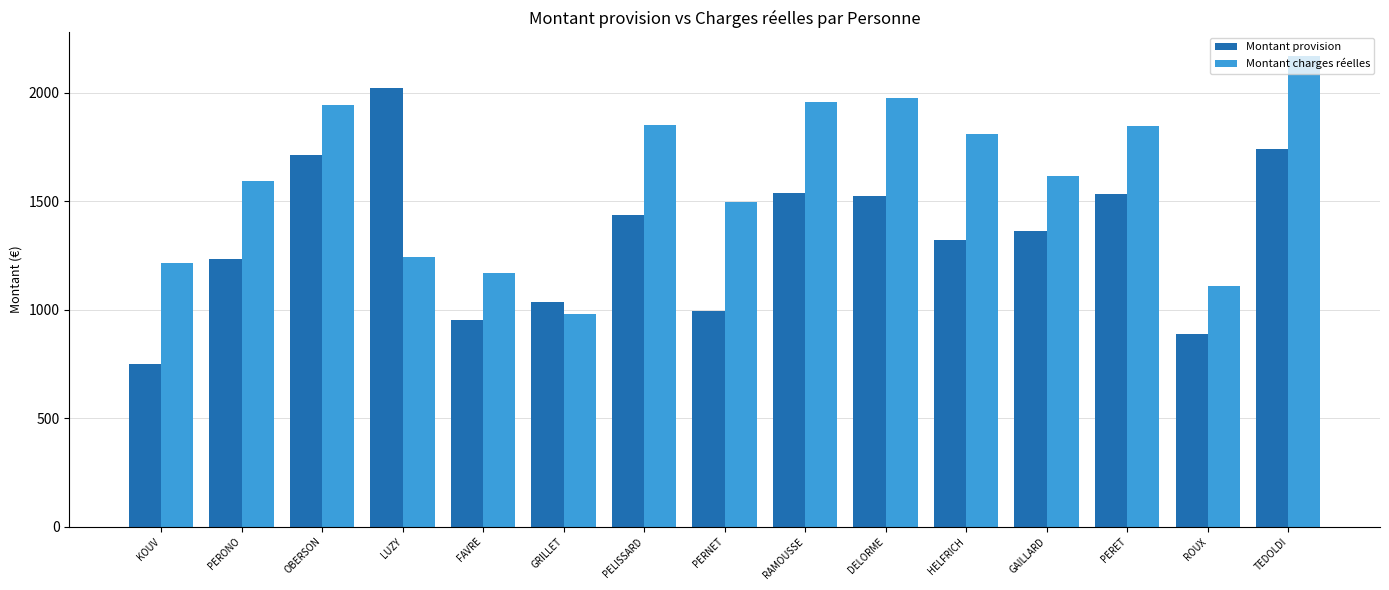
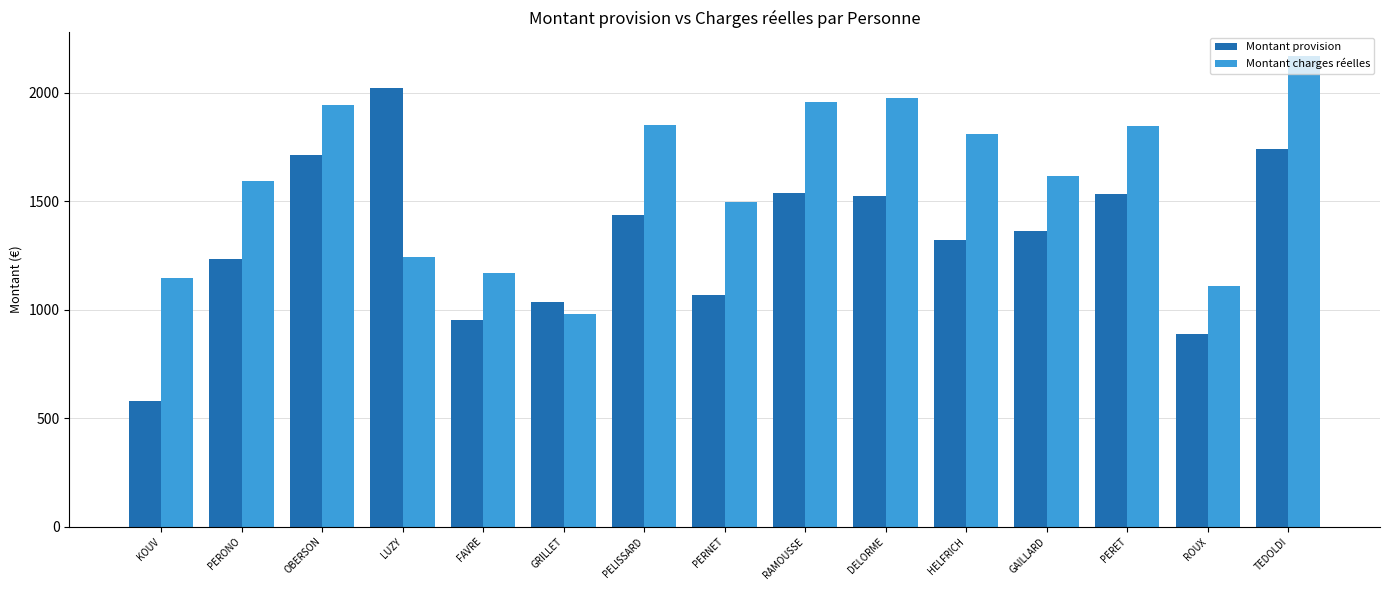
  {
    "Montant provision": {
-     "KOUV": 750,
+     "KOUV": 580,
      "PERONO": 1230,
      "OBERSON": 1710,
      "LUZY": 2020,
      "FAVRE": 950,
      "GRILLET": 1040,
      "PELISSARD": 1430,
-     "PERNET": 990,
+     "PERNET": 1070,
      "RAMOUSSE": 1540,
      "DELORME": 1530,
      "HELFRICH": 1320,
      "GAILLARD": 1360,
      "PERET": 1530,
      "ROUX": 890,
      "TEDOLDI": 1740
    },
    "Montant charges réelles": {
-     "KOUV": 1220,
+     "KOUV": 1140,
      "PERONO": 1590,
      "OBERSON": 1940,
      "LUZY": 1240,
      "FAVRE": 1170,
      "GRILLET": 980,
      "PELISSARD": 1850,
      "PERNET": 1490,
      "RAMOUSSE": 1960,
      "DELORME": 1970,
      "HELFRICH": 1810,
      "GAILLARD": 1620,
      "PERET": 1850,
      "ROUX": 1110
    }
  }
